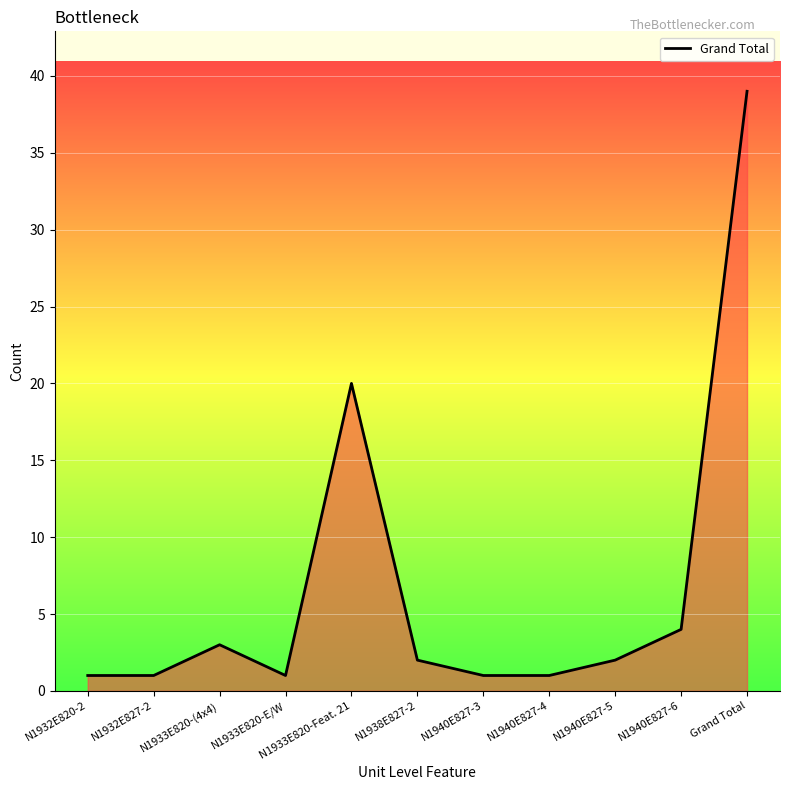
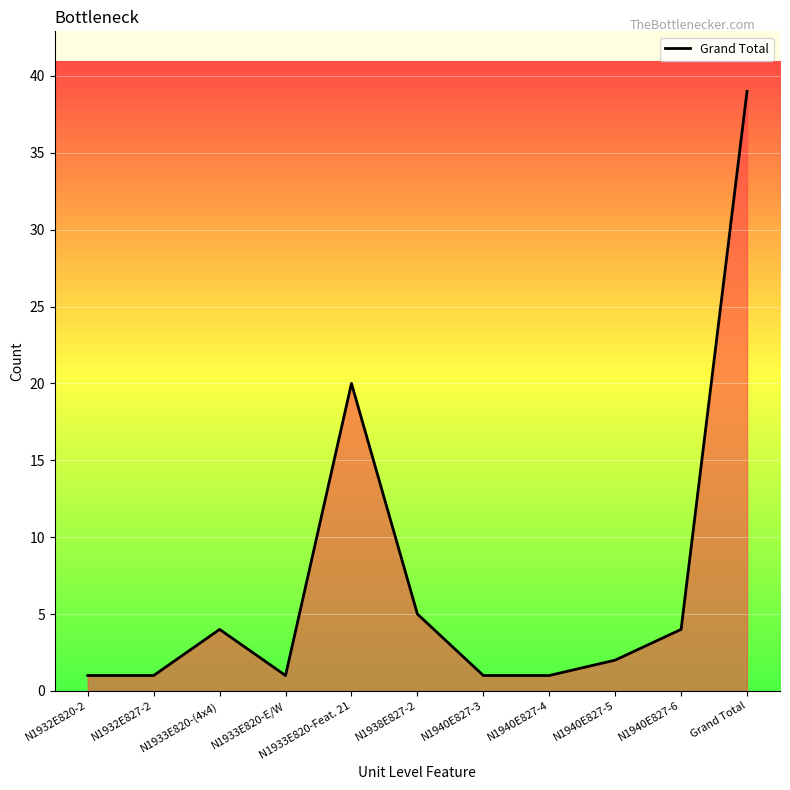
  {
    "N1932E820-2": 1,
    "N1932E827-2": 1,
-   "N1933E820-(4x4)": 3,
+   "N1933E820-(4x4)": 4,
    "N1933E820-E/W": 1,
    "N1933E820-Feat. 21": 20,
-   "N1938E827-2": 2,
+   "N1938E827-2": 5,
    "N1940E827-3": 1,
    "N1940E827-4": 1,
    "N1940E827-5": 2,
    "N1940E827-6": 4,
    "Grand Total": 39
  }
